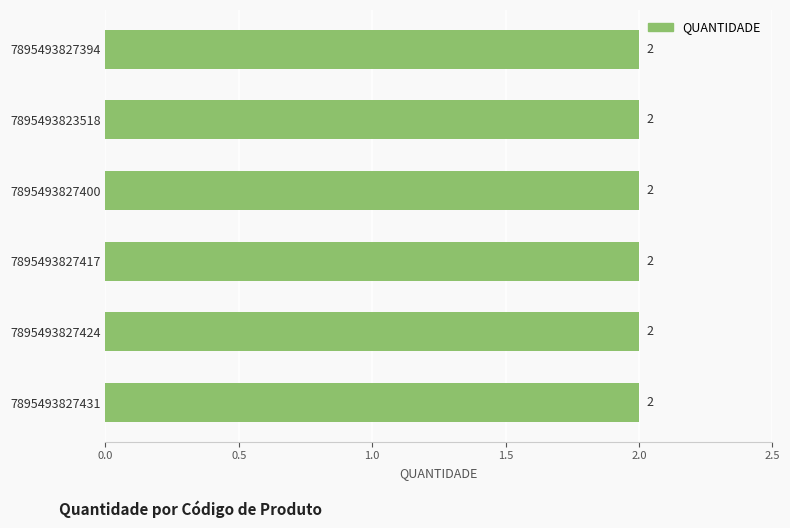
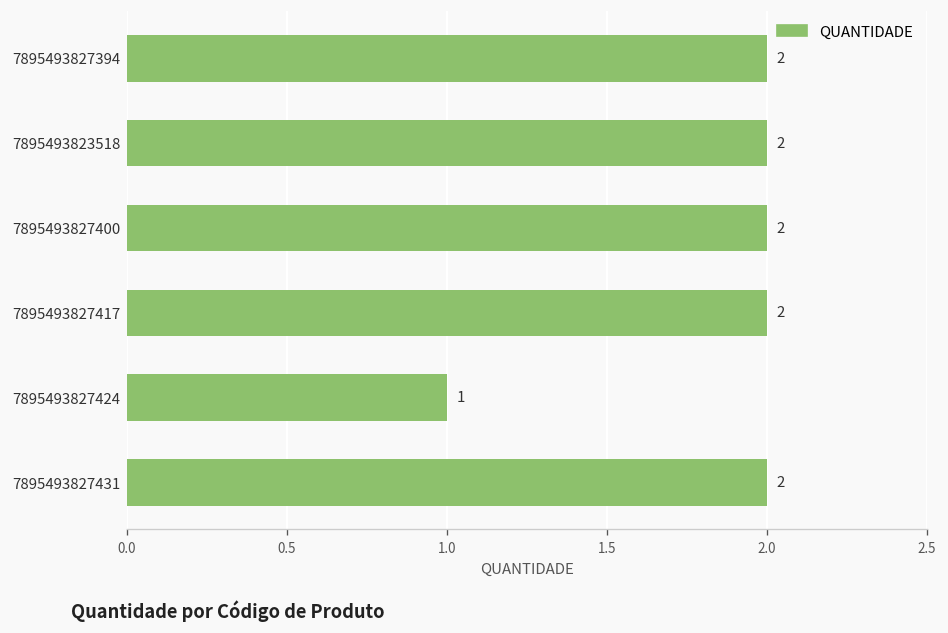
  {
    "7895493827394": 2,
    "7895493823518": 2,
    "7895493827400": 2,
    "7895493827417": 2,
-   "7895493827424": 2,
+   "7895493827424": 1,
    "7895493827431": 2
  }
